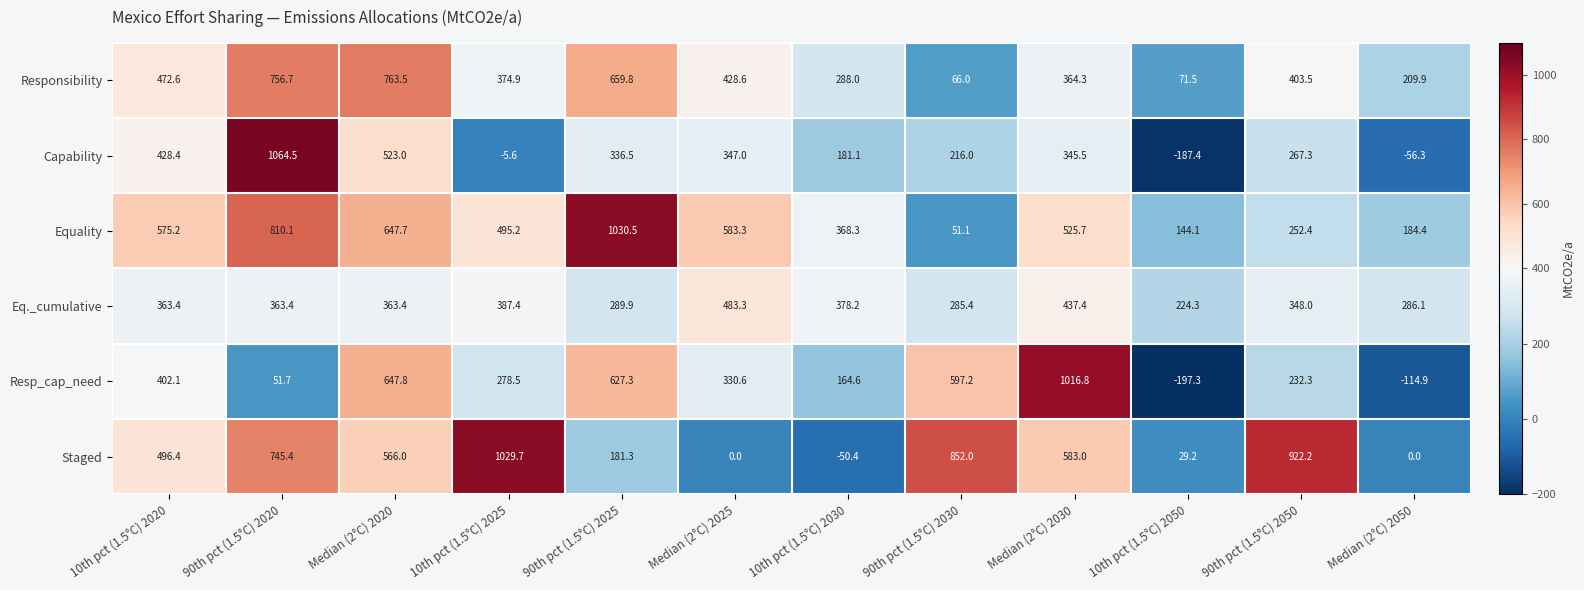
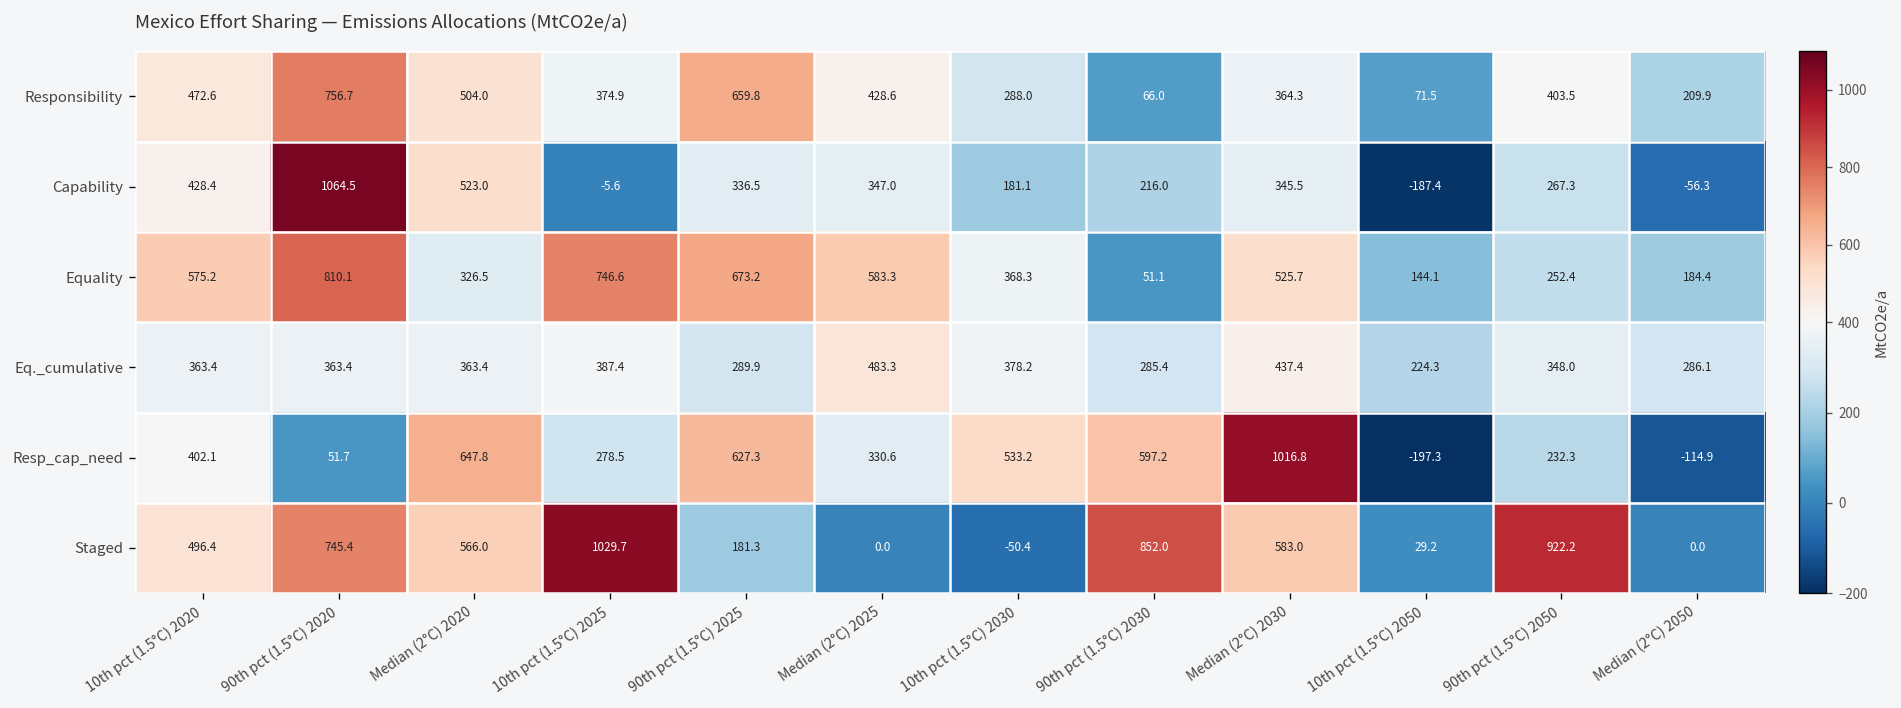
  {
    "Responsibility": {
      "10th pct (1.5°C) 2020": 472.6,
      "90th pct (1.5°C) 2020": 756.7,
-     "Median (2°C) 2020": 763.5,
+     "Median (2°C) 2020": 504.0,
      "10th pct (1.5°C) 2025": 374.9,
      "90th pct (1.5°C) 2025": 659.8,
      "Median (2°C) 2025": 428.6,
      "10th pct (1.5°C) 2030": 288.0,
      "90th pct (1.5°C) 2030": 66.0,
      "Median (2°C) 2030": 364.3,
      "10th pct (1.5°C) 2050": 71.5,
      "90th pct (1.5°C) 2050": 403.5,
      "Median (2°C) 2050": 209.9
    },
    "Capability": {
      "10th pct (1.5°C) 2020": 428.4,
      "90th pct (1.5°C) 2020": 1064.5,
      "Median (2°C) 2020": 523.0,
      "10th pct (1.5°C) 2025": -5.6,
      "90th pct (1.5°C) 2025": 336.5,
      "Median (2°C) 2025": 347.0,
      "10th pct (1.5°C) 2030": 181.1,
      "90th pct (1.5°C) 2030": 216.0,
      "Median (2°C) 2030": 345.5,
      "10th pct (1.5°C) 2050": -187.4,
      "90th pct (1.5°C) 2050": 267.3,
      "Median (2°C) 2050": -56.3
    },
    "Equality": {
      "10th pct (1.5°C) 2020": 575.2,
      "90th pct (1.5°C) 2020": 810.1,
-     "Median (2°C) 2020": 647.7,
-     "10th pct (1.5°C) 2025": 495.2,
-     "90th pct (1.5°C) 2025": 1030.5,
+     "Median (2°C) 2020": 326.5,
+     "10th pct (1.5°C) 2025": 746.6,
+     "90th pct (1.5°C) 2025": 673.2,
      "Median (2°C) 2025": 583.3,
      "10th pct (1.5°C) 2030": 368.3,
      "90th pct (1.5°C) 2030": 51.1,
      "Median (2°C) 2030": 525.7,
      "10th pct (1.5°C) 2050": 144.1,
      "90th pct (1.5°C) 2050": 252.4,
      "Median (2°C) 2050": 184.4
    },
    "Eq._cumulative": {
      "10th pct (1.5°C) 2020": 363.4,
      "90th pct (1.5°C) 2020": 363.4,
      "Median (2°C) 2020": 363.4,
      "10th pct (1.5°C) 2025": 387.4,
      "90th pct (1.5°C) 2025": 289.9,
      "Median (2°C) 2025": 483.3,
      "10th pct (1.5°C) 2030": 378.2,
      "90th pct (1.5°C) 2030": 285.4,
      "Median (2°C) 2030": 437.4,
      "10th pct (1.5°C) 2050": 224.3,
      "90th pct (1.5°C) 2050": 348.0,
      "Median (2°C) 2050": 286.1
    },
    "Resp_cap_need": {
      "10th pct (1.5°C) 2020": 402.1,
      "90th pct (1.5°C) 2020": 51.7,
      "Median (2°C) 2020": 647.8,
      "10th pct (1.5°C) 2025": 278.5,
      "90th pct (1.5°C) 2025": 627.3,
      "Median (2°C) 2025": 330.6,
-     "10th pct (1.5°C) 2030": 164.6,
+     "10th pct (1.5°C) 2030": 533.2,
      "90th pct (1.5°C) 2030": 597.2,
      "Median (2°C) 2030": 1016.8,
      "10th pct (1.5°C) 2050": -197.3,
      "90th pct (1.5°C) 2050": 232.3,
      "Median (2°C) 2050": -114.9
    },
    "Staged": {
      "10th pct (1.5°C) 2020": 496.4,
      "90th pct (1.5°C) 2020": 745.4,
      "Median (2°C) 2020": 566.0,
      "10th pct (1.5°C) 2025": 1029.7,
      "90th pct (1.5°C) 2025": 181.3,
      "Median (2°C) 2025": 0.0,
      "10th pct (1.5°C) 2030": -50.4,
      "90th pct (1.5°C) 2030": 852.0,
      "Median (2°C) 2030": 583.0,
      "10th pct (1.5°C) 2050": 29.2,
      "90th pct (1.5°C) 2050": 922.2,
      "Median (2°C) 2050": 0.0
    }
  }
